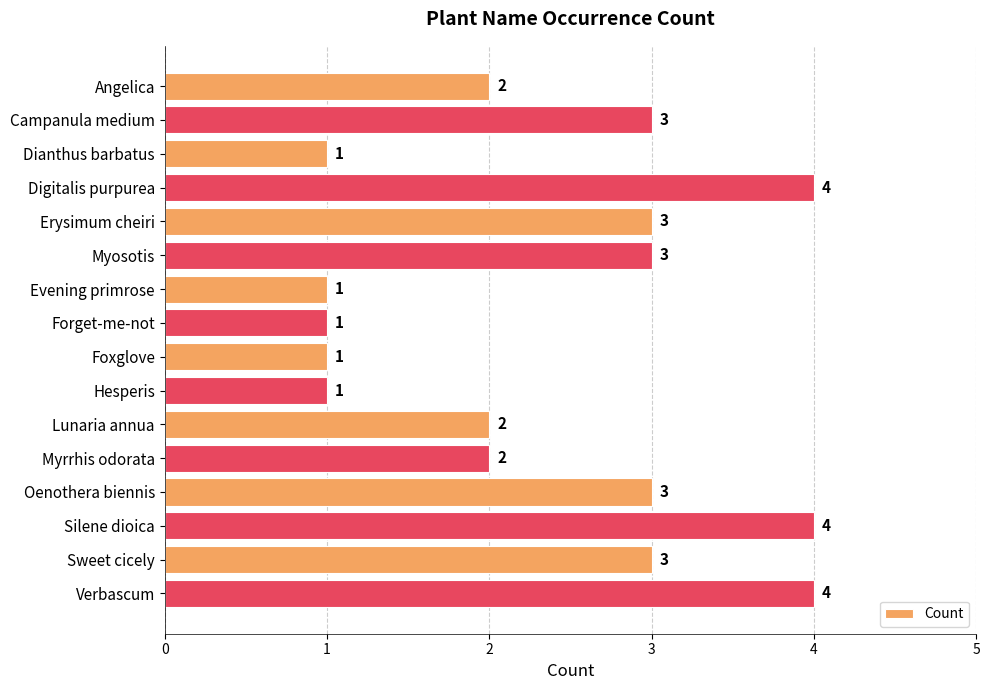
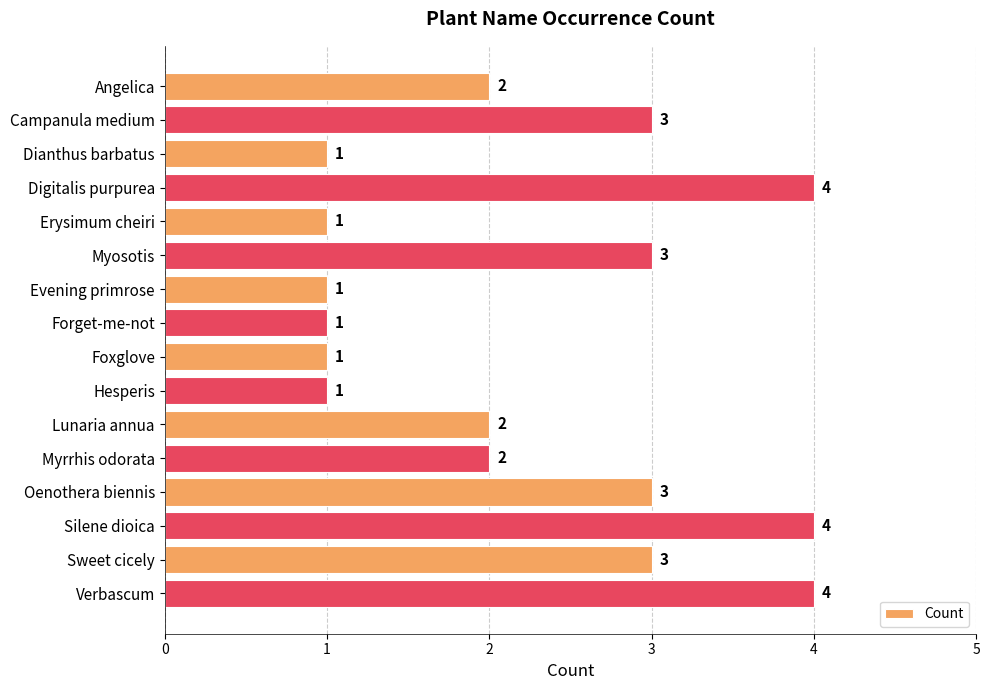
  {
    "Angelica": 2,
    "Campanula medium": 3,
    "Dianthus barbatus": 1,
    "Digitalis purpurea": 4,
-   "Erysimum cheiri": 3,
+   "Erysimum cheiri": 1,
    "Myosotis": 3,
    "Evening primrose": 1,
    "Forget-me-not": 1,
    "Foxglove": 1,
    "Hesperis": 1,
    "Lunaria annua": 2,
    "Myrrhis odorata": 2,
    "Oenothera biennis": 3,
    "Silene dioica": 4,
    "Sweet cicely": 3,
    "Verbascum": 4
  }
